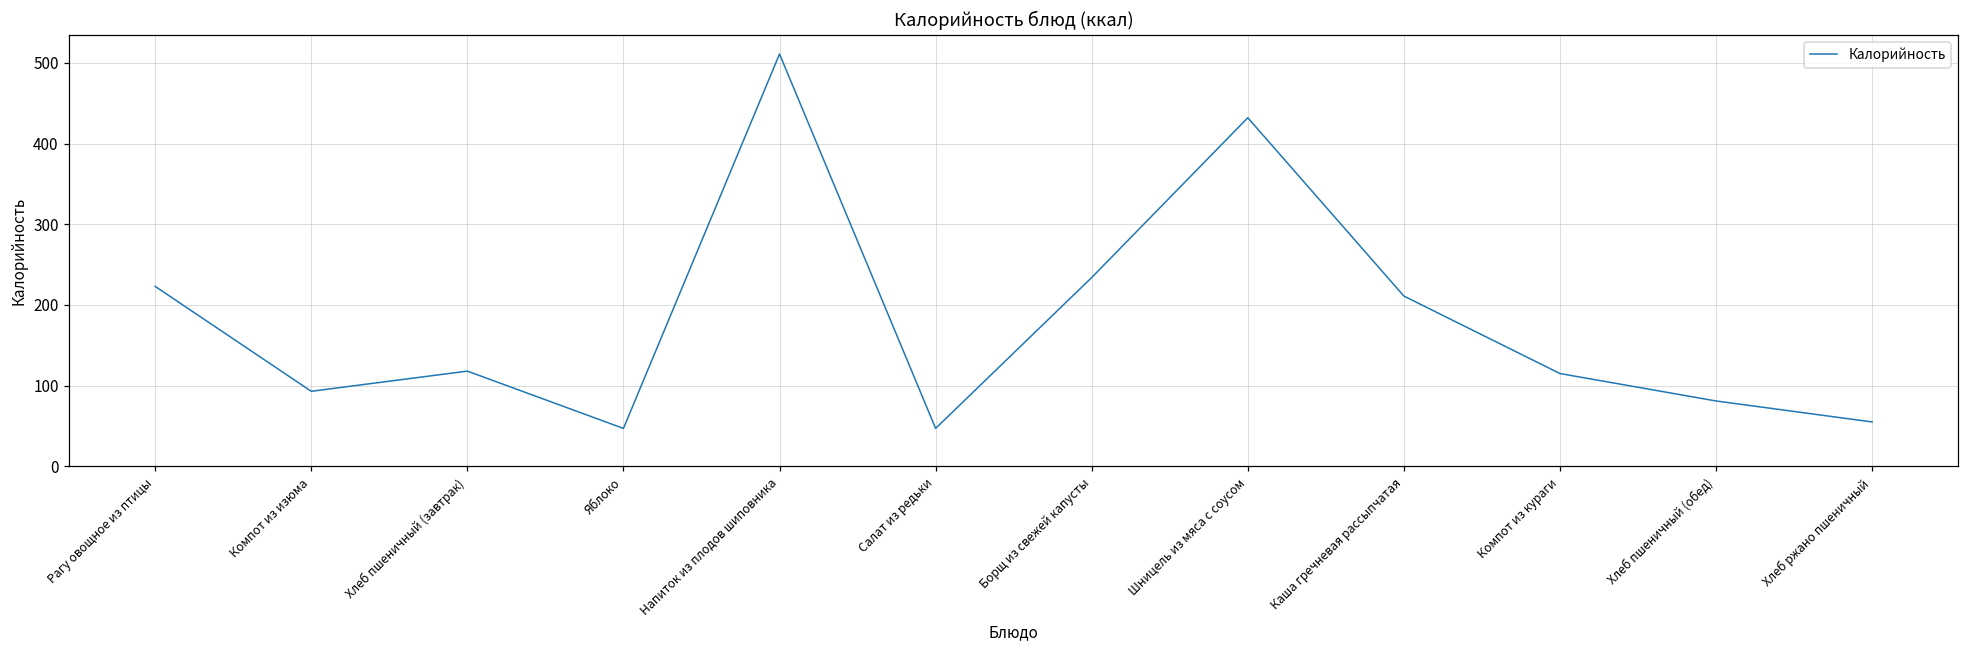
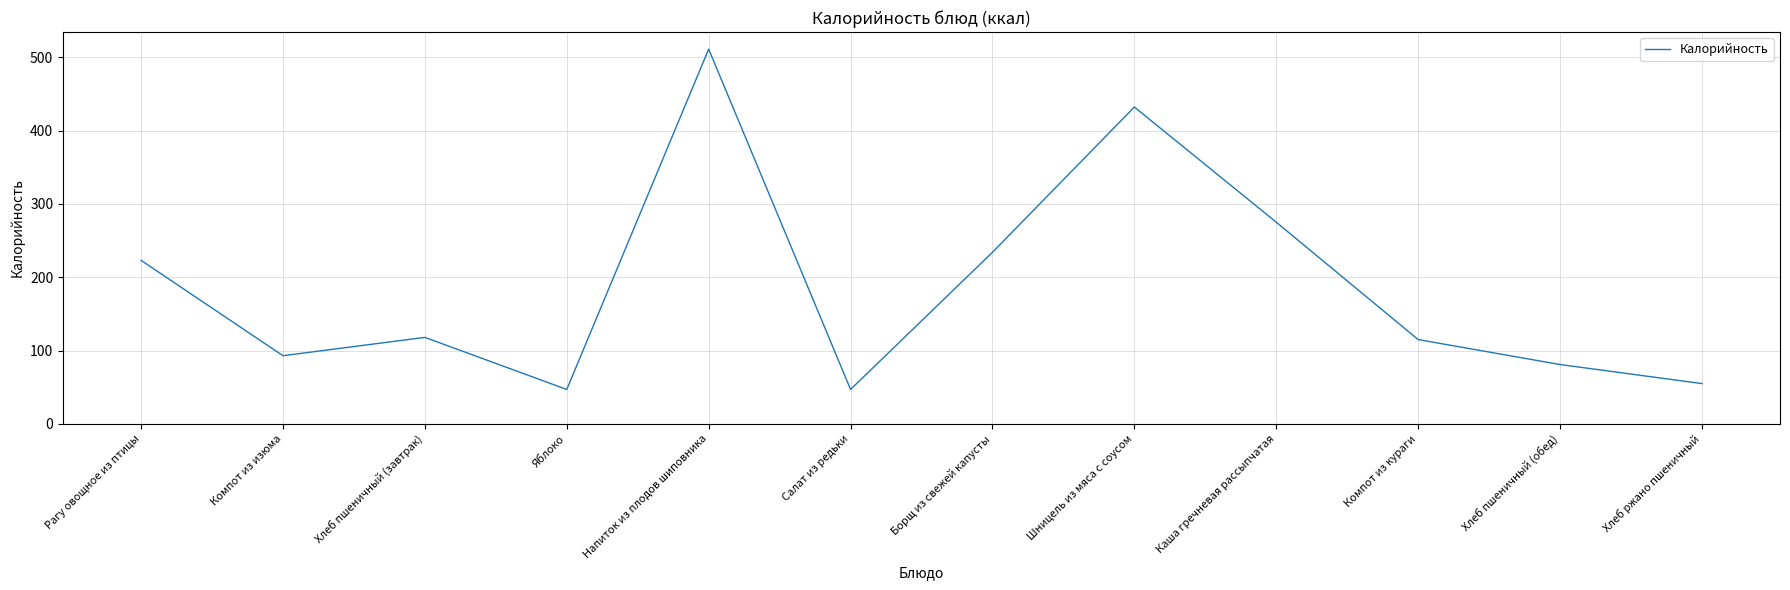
  {
    "Рагу овощное из птицы": 220,
    "Компот из изюма": 90,
    "Хлеб пшеничный (завтрак)": 120,
    "Яблоко": 50,
    "Напиток из плодов шиповника": 510,
    "Салат из редьки": 50,
    "Борщ из свежей капусты": 230,
    "Шницель из мяса с соусом": 430,
-   "Каша гречневая рассыпчатая": 210,
+   "Каша гречневая рассыпчатая": 280,
    "Компот из кураги": 120,
    "Хлеб пшеничный (обед)": 80,
    "Хлеб ржано пшеничный": 60
  }
